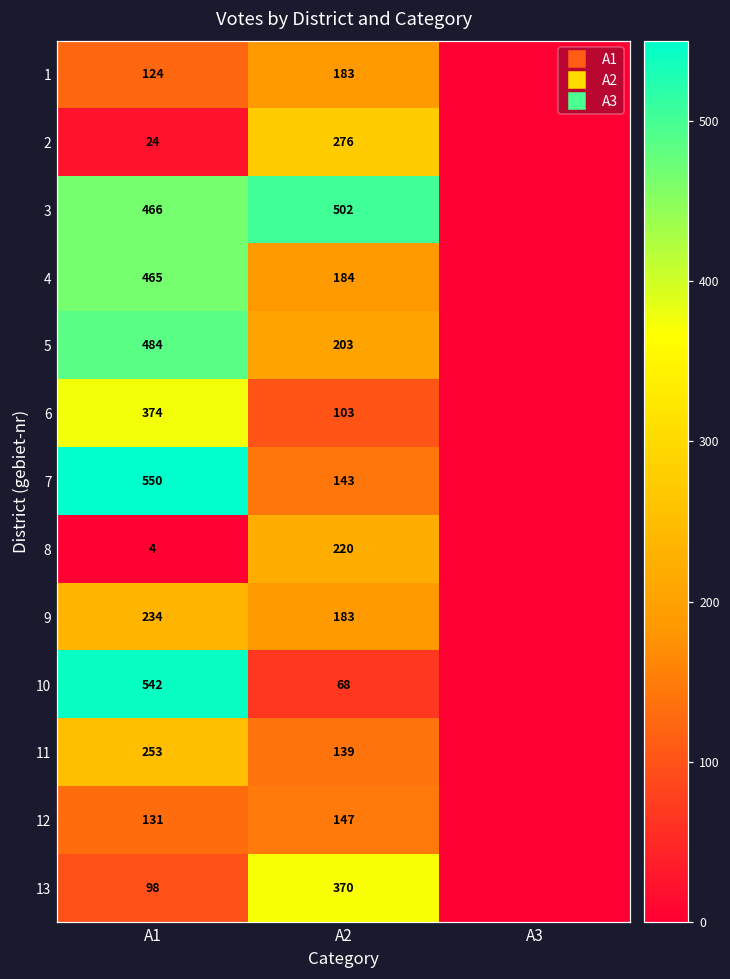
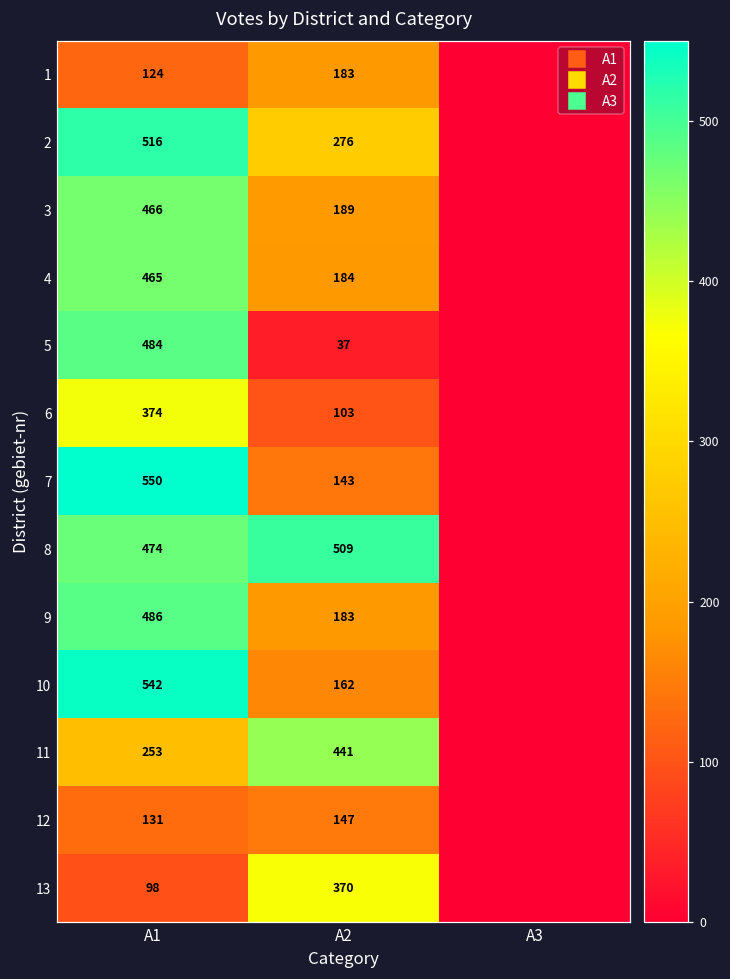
  {
    "1": {
      "A1": 124,
      "A2": 183
    },
    "2": {
-     "A1": 24,
+     "A1": 516,
      "A2": 276
    },
    "3": {
      "A1": 466,
-     "A2": 502
+     "A2": 189
    },
    "4": {
      "A1": 465,
      "A2": 184
    },
    "5": {
      "A1": 484,
-     "A2": 203
+     "A2": 37
    },
    "6": {
      "A1": 374,
      "A2": 103
    },
    "7": {
      "A1": 550,
      "A2": 143
    },
    "8": {
-     "A1": 4,
-     "A2": 220
+     "A1": 474,
+     "A2": 509
    },
    "9": {
-     "A1": 234,
+     "A1": 486,
      "A2": 183
    },
    "10": {
      "A1": 542,
-     "A2": 68
+     "A2": 162
    },
    "11": {
      "A1": 253,
-     "A2": 139
+     "A2": 441
    },
    "12": {
      "A1": 131,
      "A2": 147
    },
    "13": {
      "A1": 98,
      "A2": 370
    }
  }
